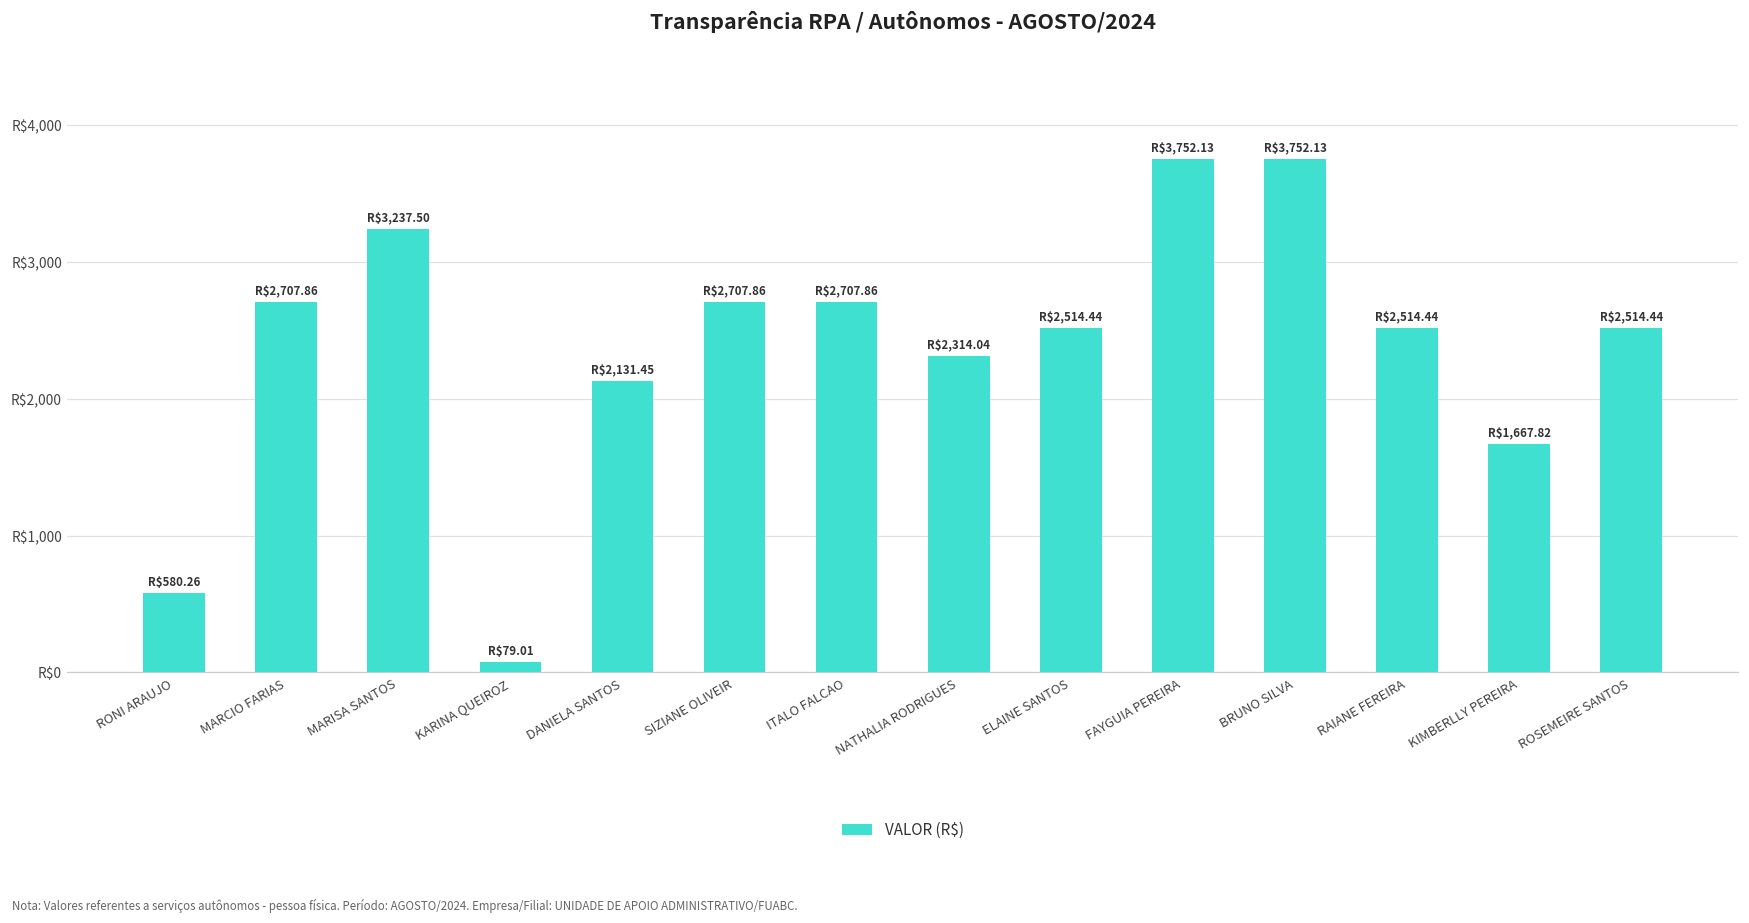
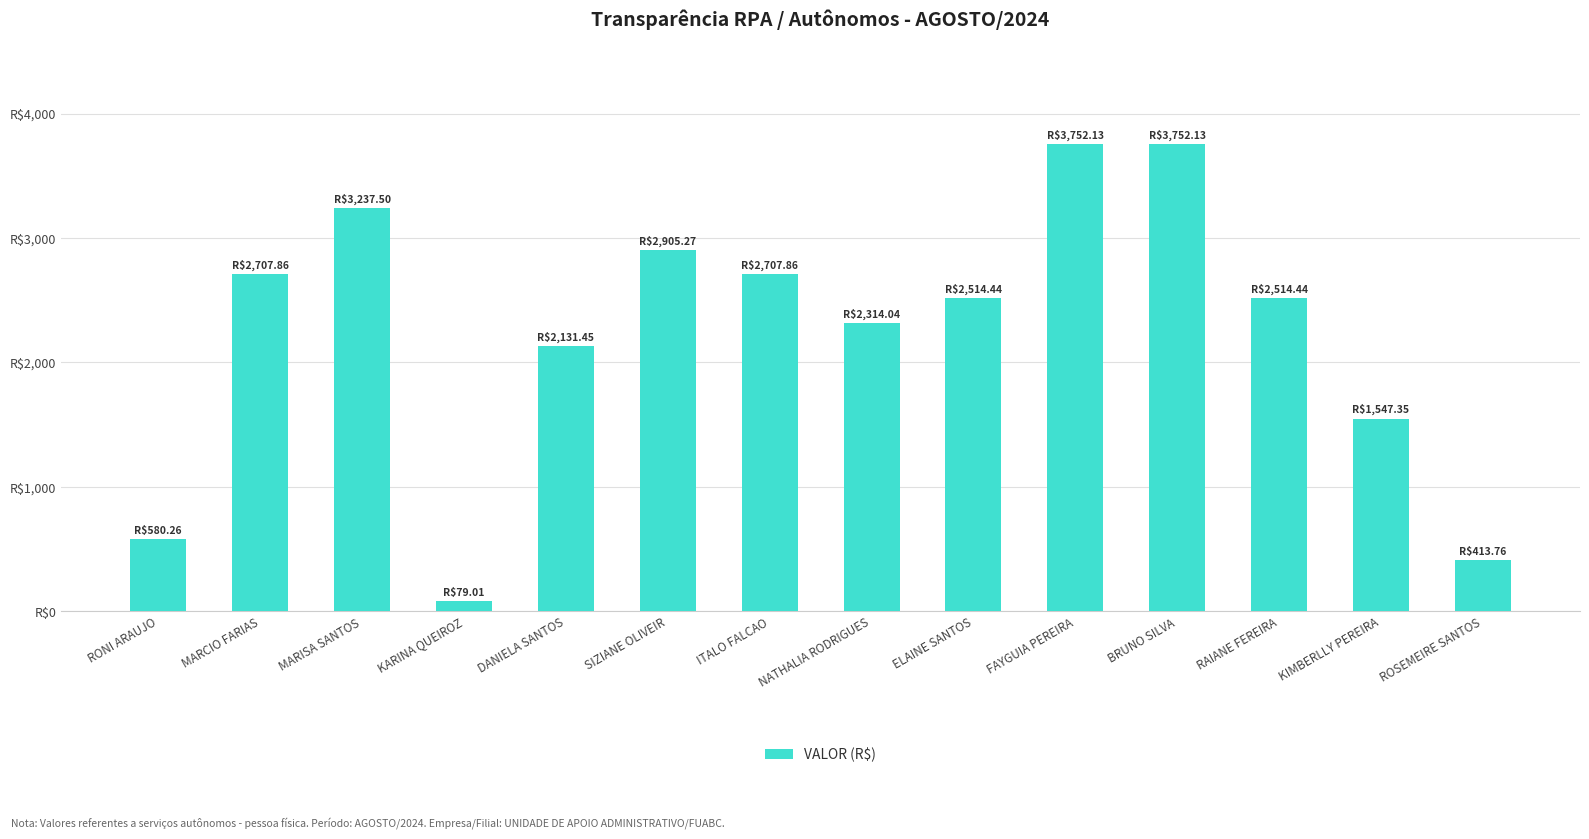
  {
    "RONI ARAUJO": "$580.26",
    "MARCIO FARIAS": "$2,707.86",
    "MARISA SANTOS": "$3,237.50",
    "KARINA QUEIROZ": "$79.01",
    "DANIELA SANTOS": "$2,131.45",
-   "SIZIANE OLIVEIR": "$2,707.86",
+   "SIZIANE OLIVEIR": "$2,905.27",
    "ITALO FALCAO": "$2,707.86",
    "NATHALIA RODRIGUES": "$2,314.04",
    "ELAINE SANTOS": "$2,514.44",
    "FAYGUIA PEREIRA": "$3,752.13",
    "BRUNO SILVA": "$3,752.13",
    "RAIANE FEREIRA": "$2,514.44",
-   "KIMBERLLY PEREIRA": "$1,667.82",
-   "ROSEMEIRE SANTOS": "$2,514.44"
+   "KIMBERLLY PEREIRA": "$1,547.35",
+   "ROSEMEIRE SANTOS": "$413.76"
  }
